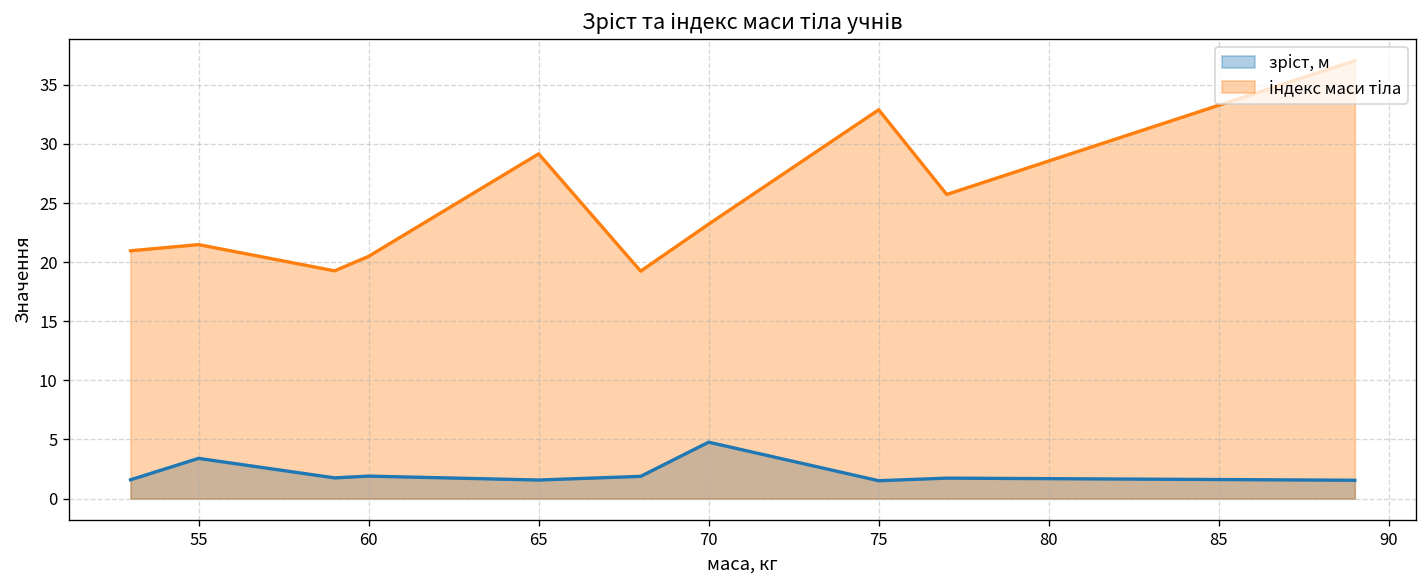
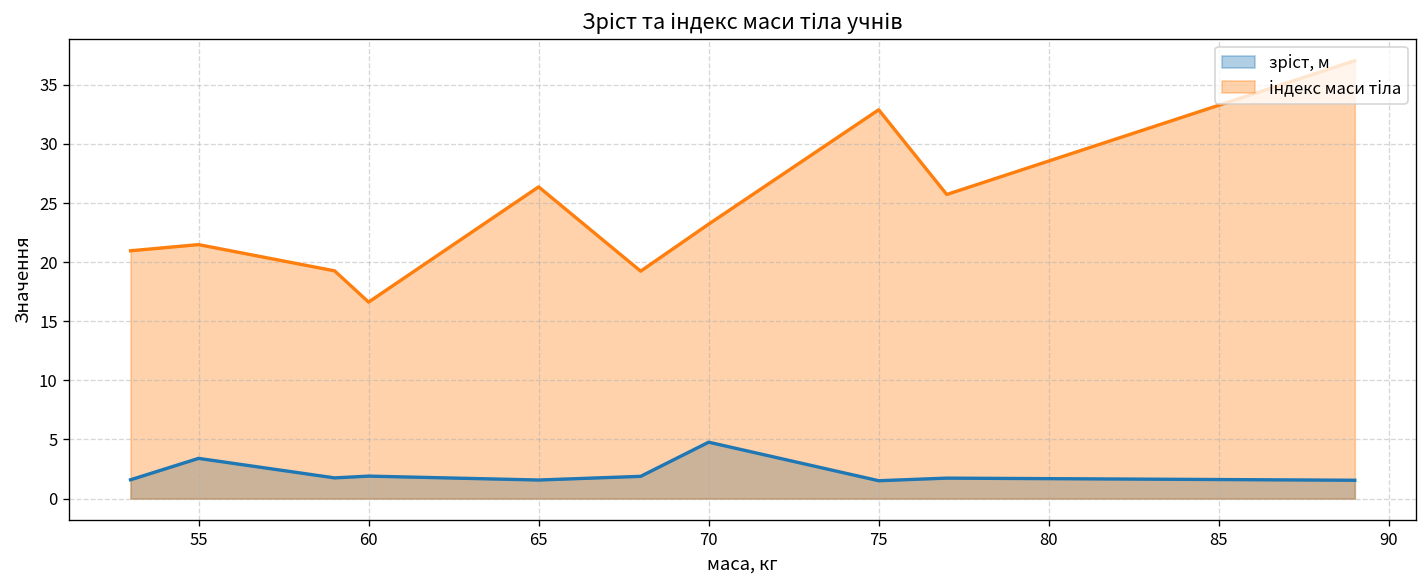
  {
    "зріст, м": {
      "55": 3,
      "60": 2,
      "65": 2,
      "70": 5,
      "75": 2
    },
    "індекс маси тіла": {
      "55": 21,
-     "60": 20,
-     "65": 29,
+     "60": 17,
+     "65": 26,
      "70": 23,
      "75": 33
    }
  }
